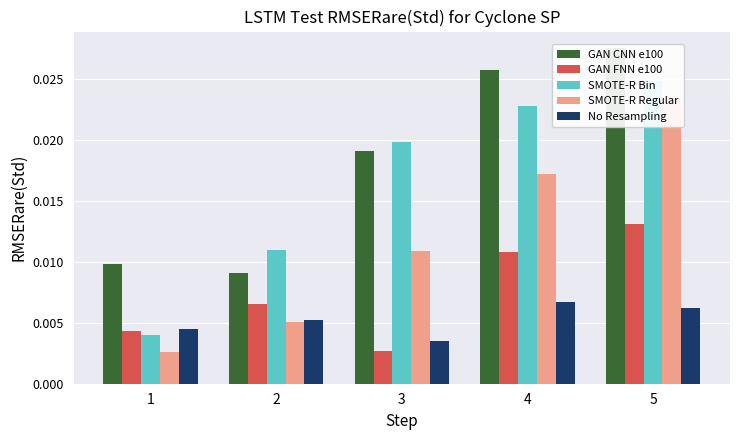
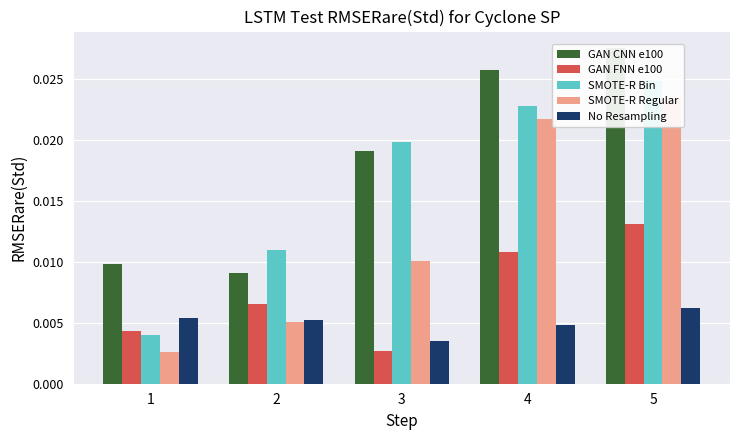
  {
    "GAN CNN e100": {
      "1": 0.0098,
      "2": 0.0091,
      "3": 0.0191,
      "4": 0.0257
    },
    "GAN FNN e100": {
      "1": 0.0043,
      "2": 0.0065,
      "3": 0.0027,
      "4": 0.0108,
      "5": 0.0131
    },
    "SMOTE-R Bin": {
      "1": 0.0040,
      "2": 0.0110,
      "3": 0.0198,
      "4": 0.0228
    },
    "SMOTE-R Regular": {
      "1": 0.0026,
      "2": 0.0051,
-     "3": 0.0109,
-     "4": 0.0172
+     "3": 0.0101,
+     "4": 0.0217
    },
    "No Resampling": {
-     "1": 0.0045,
+     "1": 0.0054,
      "2": 0.0052,
      "3": 0.0035,
-     "4": 0.0067,
+     "4": 0.0048,
      "5": 0.0062
    }
  }
